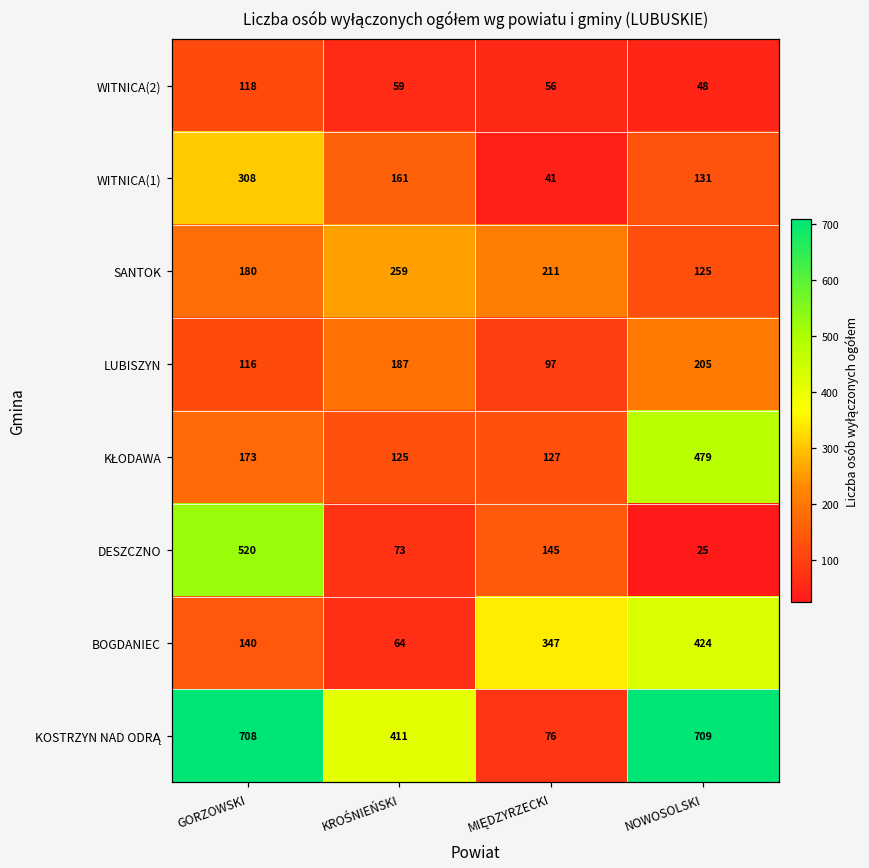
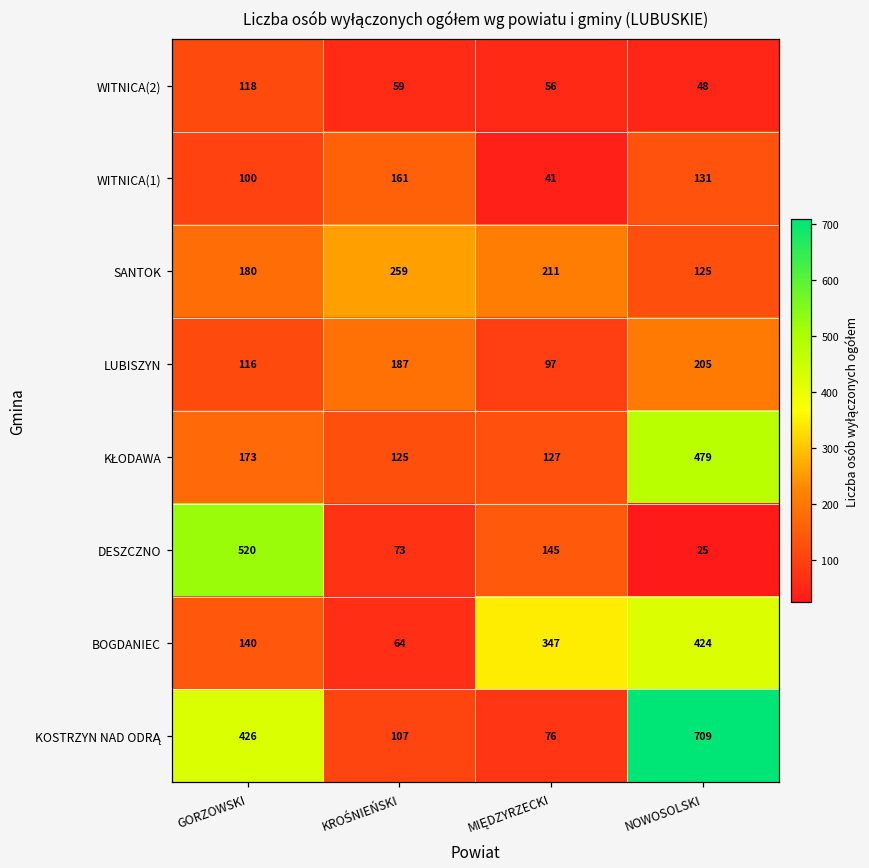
  {
    "WITNICA(2)": {
      "GORZOWSKI": 118,
      "KROŚNIEŃSKI": 59,
      "MIĘDZYRZECKI": 56,
      "NOWOSOLSKI": 48
    },
    "WITNICA(1)": {
-     "GORZOWSKI": 308,
+     "GORZOWSKI": 100,
      "KROŚNIEŃSKI": 161,
      "MIĘDZYRZECKI": 41,
      "NOWOSOLSKI": 131
    },
    "SANTOK": {
      "GORZOWSKI": 180,
      "KROŚNIEŃSKI": 259,
      "MIĘDZYRZECKI": 211,
      "NOWOSOLSKI": 125
    },
    "LUBISZYN": {
      "GORZOWSKI": 116,
      "KROŚNIEŃSKI": 187,
      "MIĘDZYRZECKI": 97,
      "NOWOSOLSKI": 205
    },
    "KŁODAWA": {
      "GORZOWSKI": 173,
      "KROŚNIEŃSKI": 125,
      "MIĘDZYRZECKI": 127,
      "NOWOSOLSKI": 479
    },
    "DESZCZNO": {
      "GORZOWSKI": 520,
      "KROŚNIEŃSKI": 73,
      "MIĘDZYRZECKI": 145,
      "NOWOSOLSKI": 25
    },
    "BOGDANIEC": {
      "GORZOWSKI": 140,
      "KROŚNIEŃSKI": 64,
      "MIĘDZYRZECKI": 347,
      "NOWOSOLSKI": 424
    },
    "KOSTRZYN NAD ODRĄ": {
-     "GORZOWSKI": 708,
-     "KROŚNIEŃSKI": 411,
+     "GORZOWSKI": 426,
+     "KROŚNIEŃSKI": 107,
      "MIĘDZYRZECKI": 76,
      "NOWOSOLSKI": 709
    }
  }
